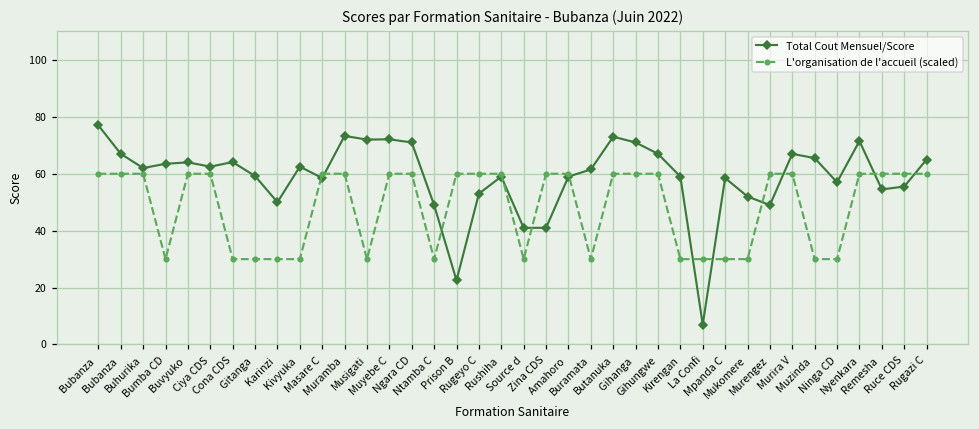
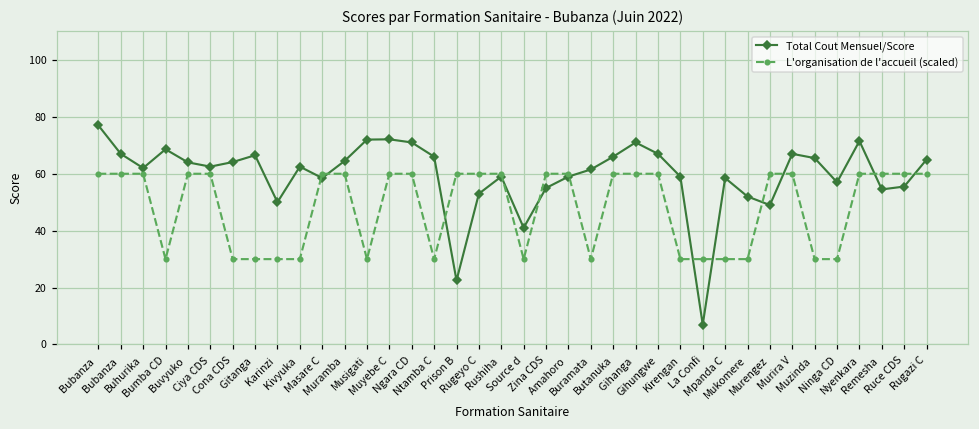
  {
    "Total Cout Mensuel/Score": {
      "Buhurika": 62,
-     "Bumba CD": 64,
+     "Bumba CD": 69,
      "Buvyuko": 64,
      "Ciya CDS": 63,
      "Cona CDS": 64,
-     "Gitanga": 59,
+     "Gitanga": 67,
      "Karinzi": 50,
      "Kivyuka": 63,
      "Masare C": 59,
-     "Muramba": 73,
+     "Muramba": 65,
      "Musigati": 72,
      "Muyebe C": 72,
      "Ngara CD": 71,
-     "Ntamba C": 49,
+     "Ntamba C": 66,
      "Prison B": 23,
      "Rugeyo C": 53,
      "Source d": 41,
-     "Zina CDS": 41,
+     "Zina CDS": 55,
      "Buramata": 62,
-     "Butanuka": 73,
+     "Butanuka": 66,
      "Gihanga": 71,
      "Gihungwe": 67,
      "Kirengan": 59,
      "La Confi": 7,
      "Mpanda C": 59,
      "Mukomere": 52,
      "Murengez": 49,
      "Murira V": 67,
      "Muzinda": 66,
      "Ninga CD": 57,
      "Nyenkara": 72,
      "Remesha": 55,
      "Ruce CDS": 56,
      "Rugazi C": 65
    },
    "L'organisation de l'accueil (scaled)": {
      "Buhurika": 60,
      "Bumba CD": 30,
      "Buvyuko": 60,
      "Ciya CDS": 60,
      "Cona CDS": 30,
      "Gitanga": 30,
      "Karinzi": 30,
      "Kivyuka": 30,
      "Masare C": 60,
      "Muramba": 60,
      "Musigati": 30,
      "Muyebe C": 60,
      "Ngara CD": 60,
      "Ntamba C": 30,
      "Prison B": 60,
      "Rugeyo C": 60,
      "Source d": 30,
      "Zina CDS": 60,
      "Buramata": 30,
      "Butanuka": 60,
      "Gihanga": 60,
      "Gihungwe": 60,
      "Kirengan": 30,
      "La Confi": 30,
      "Mpanda C": 30,
      "Mukomere": 30,
      "Murengez": 60,
      "Murira V": 60,
      "Muzinda": 30,
      "Ninga CD": 30,
      "Nyenkara": 60,
      "Remesha": 60,
      "Ruce CDS": 60,
      "Rugazi C": 60
    }
  }
